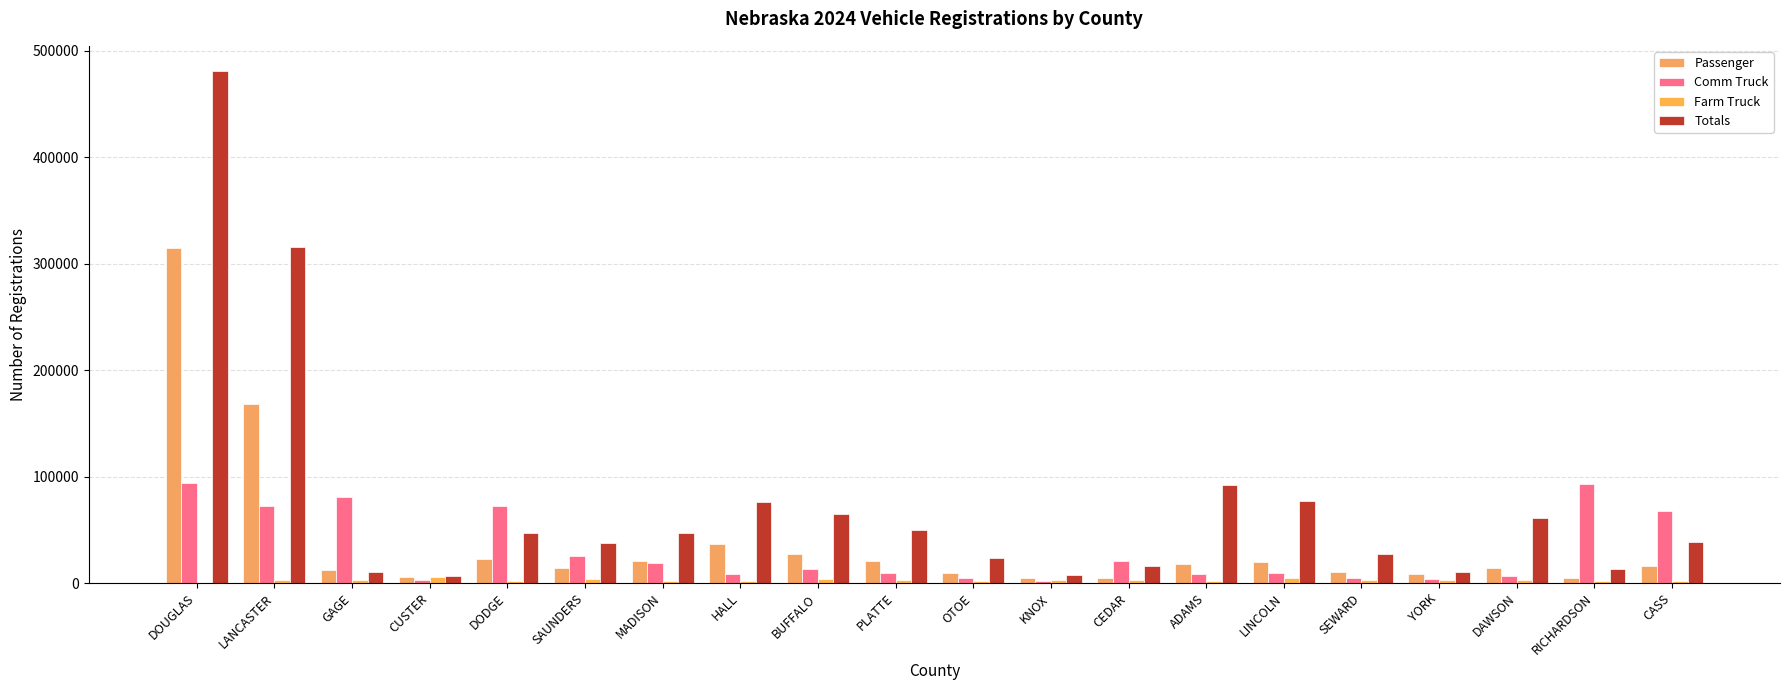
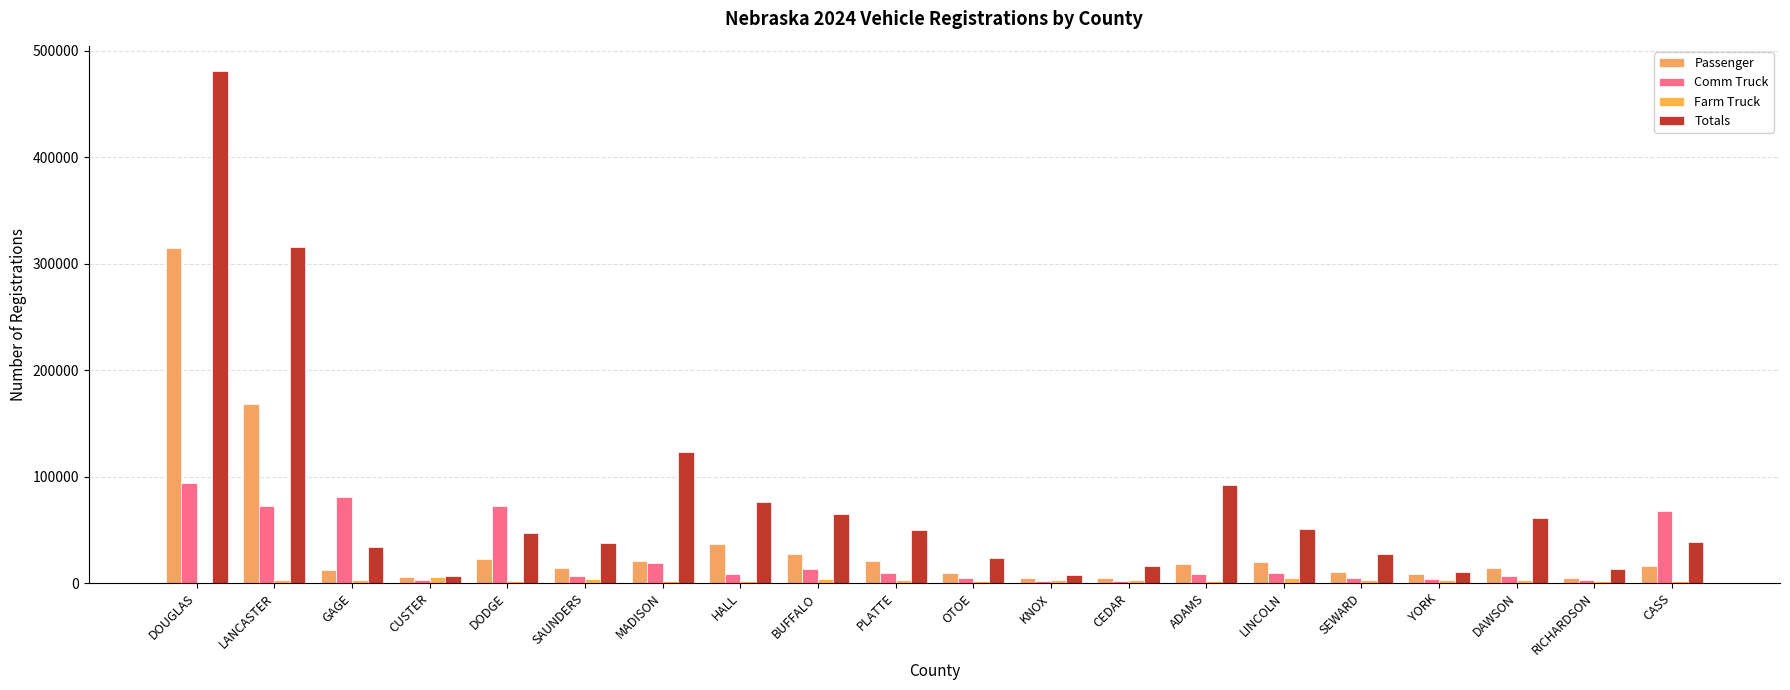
  {
    "Comm Truck": {
      "DOUGLAS": 94000,
      "LANCASTER": 72000,
      "GAGE": 81000,
      "CUSTER": 3000,
      "DODGE": 72000,
-     "SAUNDERS": 25000,
+     "SAUNDERS": 7000,
      "MADISON": 19000,
      "HALL": 9000,
      "BUFFALO": 13000,
      "PLATTE": 10000,
      "OTOE": 5000,
-     "CEDAR": 20000,
+     "CEDAR": 2000,
      "ADAMS": 8000,
      "LINCOLN": 9000,
      "SEWARD": 5000,
      "YORK": 4000,
      "DAWSON": 7000,
-     "RICHARDSON": 93000,
+     "RICHARDSON": 2000,
      "CASS": 68000
    },
    "Totals": {
      "DOUGLAS": 480000,
      "LANCASTER": 315000,
-     "GAGE": 10000,
+     "GAGE": 34000,
      "CUSTER": 7000,
      "DODGE": 47000,
      "SAUNDERS": 37000,
-     "MADISON": 47000,
+     "MADISON": 123000,
      "HALL": 77000,
      "BUFFALO": 65000,
      "PLATTE": 50000,
      "OTOE": 24000,
      "KNOX": 7000,
      "CEDAR": 16000,
      "ADAMS": 92000,
-     "LINCOLN": 77000,
+     "LINCOLN": 51000,
      "SEWARD": 27000,
      "YORK": 11000,
      "DAWSON": 61000,
      "RICHARDSON": 13000,
      "CASS": 39000
    }
  }
